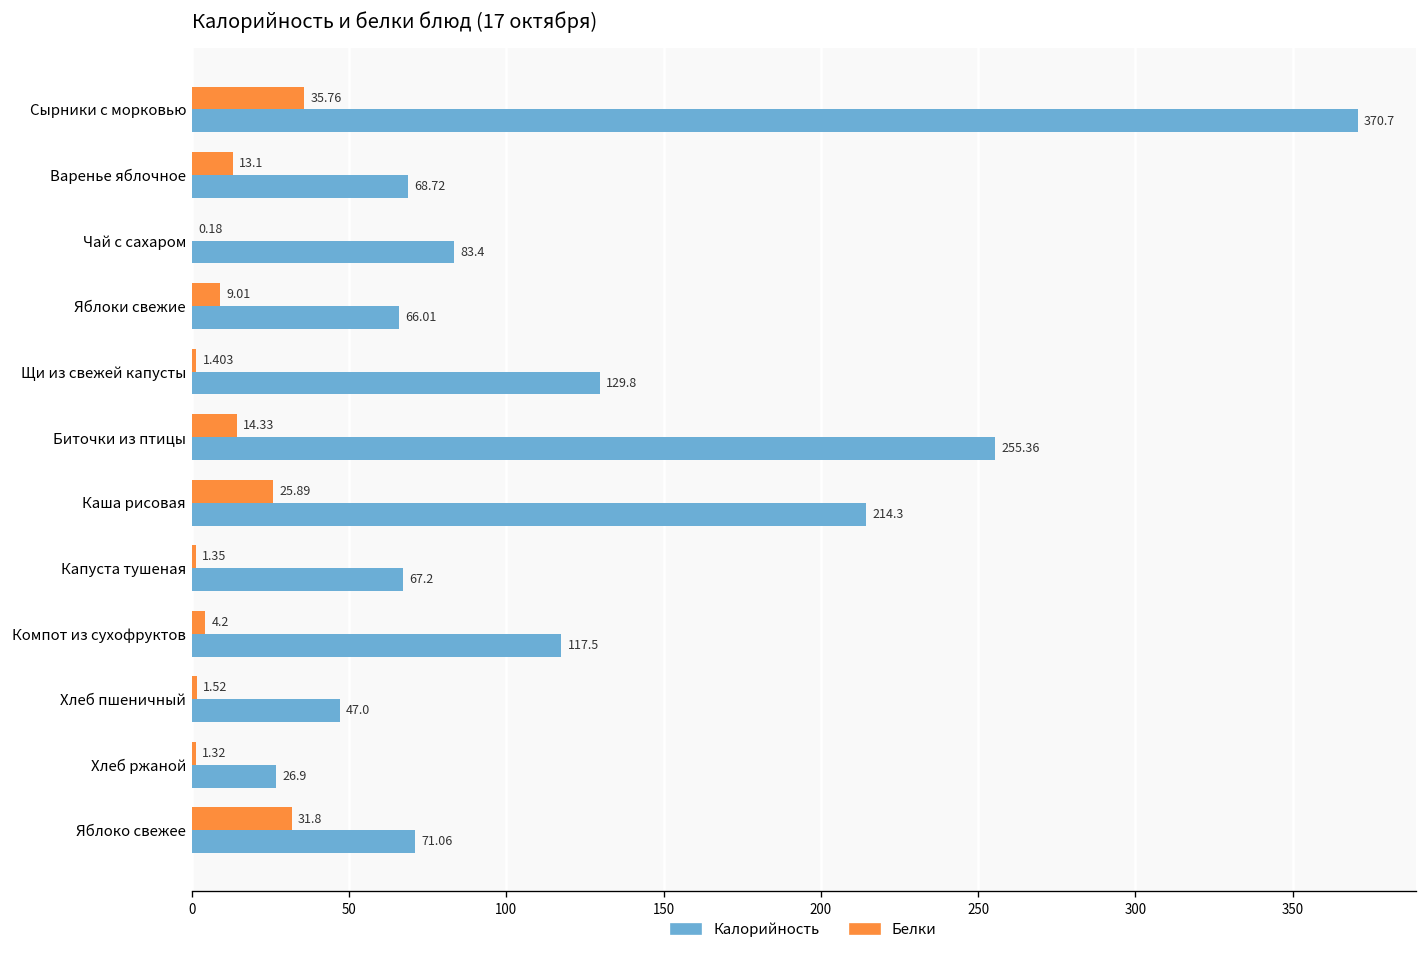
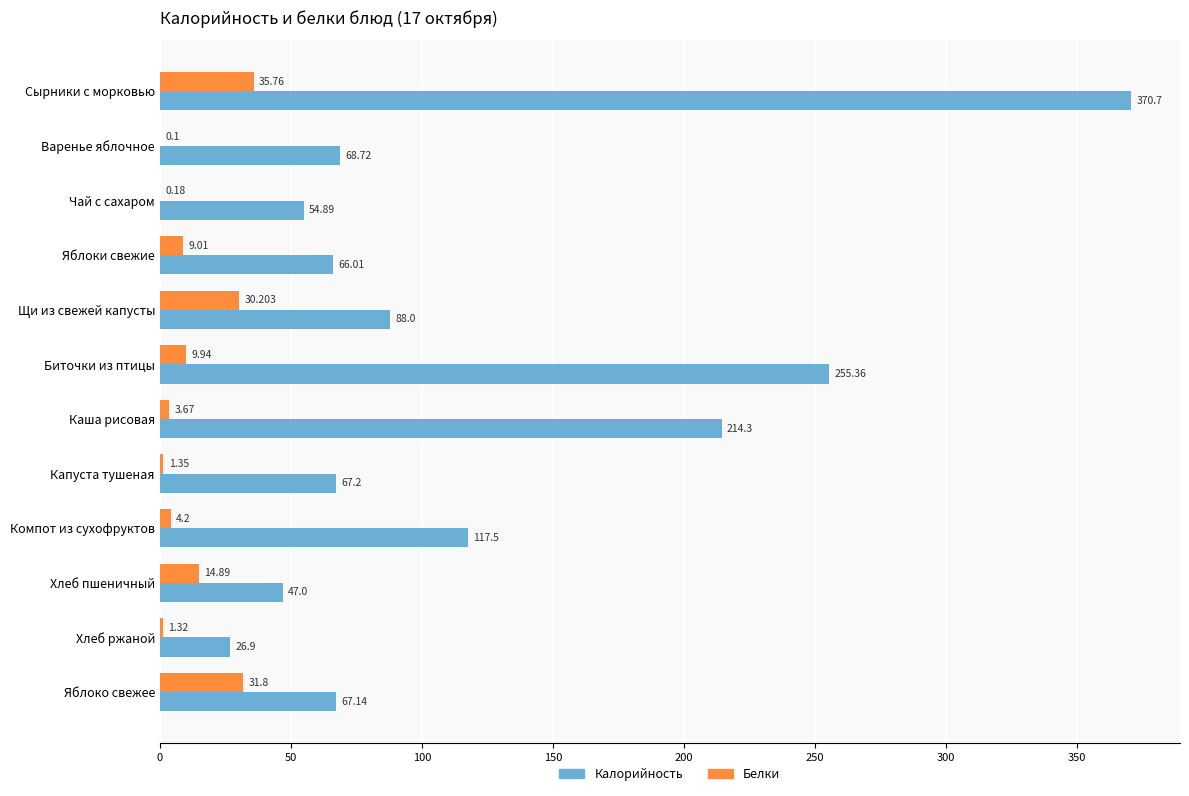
  {
    "Калорийность": {
      "Сырники с морковью": 370.7,
      "Варенье яблочное": 68.72,
-     "Чай с сахаром": 83.4,
+     "Чай с сахаром": 54.89,
      "Яблоки свежие": 66.01,
-     "Щи из свежей капусты": 129.8,
+     "Щи из свежей капусты": 88.0,
      "Биточки из птицы": 255.36,
      "Каша рисовая": 214.3,
      "Капуста тушеная": 67.2,
      "Компот из сухофруктов": 117.5,
      "Хлеб пшеничный": 47.0,
      "Хлеб ржаной": 26.9,
-     "Яблоко свежее": 71.06
+     "Яблоко свежее": 67.14
    },
    "Белки": {
      "Сырники с морковью": 35.76,
-     "Варенье яблочное": 13.1,
+     "Варенье яблочное": 0.1,
      "Чай с сахаром": 0.18,
      "Яблоки свежие": 9.01,
-     "Щи из свежей капусты": 1.403,
-     "Биточки из птицы": 14.33,
-     "Каша рисовая": 25.89,
+     "Щи из свежей капусты": 30.203,
+     "Биточки из птицы": 9.94,
+     "Каша рисовая": 3.67,
      "Капуста тушеная": 1.35,
      "Компот из сухофруктов": 4.2,
-     "Хлеб пшеничный": 1.52,
+     "Хлеб пшеничный": 14.89,
      "Хлеб ржаной": 1.32,
      "Яблоко свежее": 31.8
    }
  }
